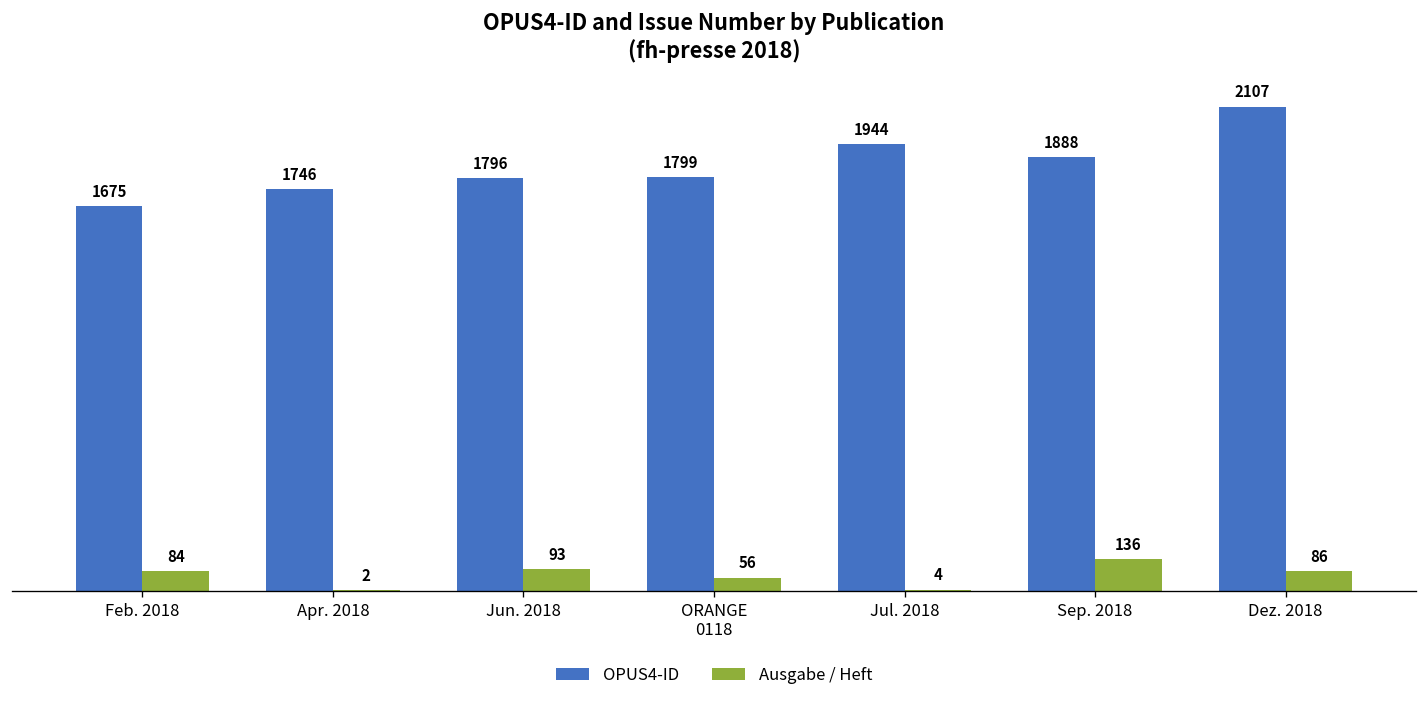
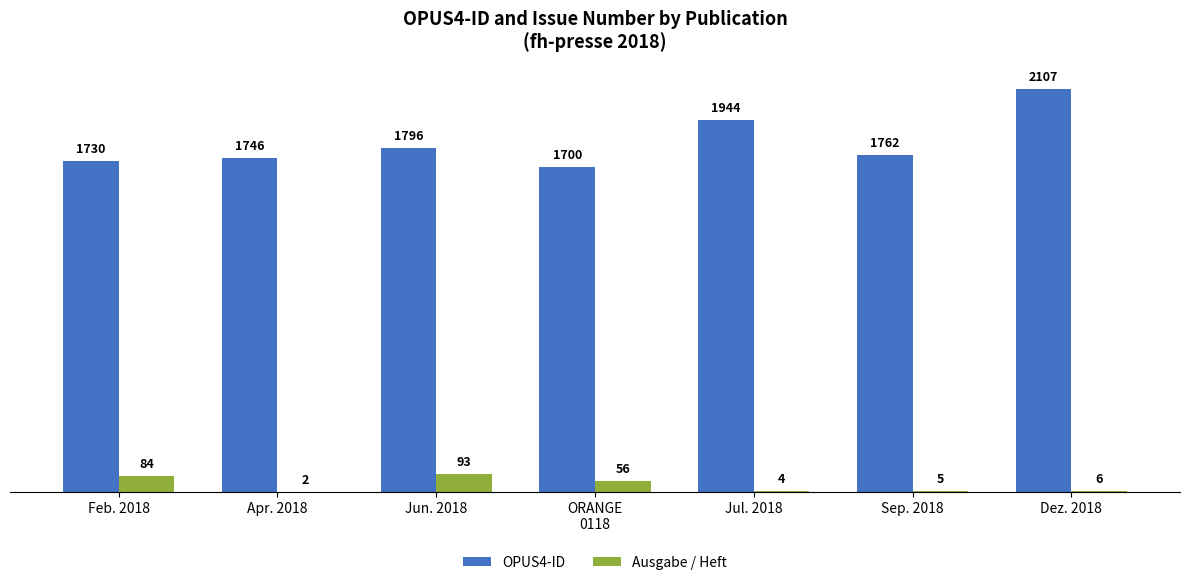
  {
    "OPUS4-ID": {
-     "Feb. 2018": 1675,
+     "Feb. 2018": 1730,
      "Apr. 2018": 1746,
      "Jun. 2018": 1796,
-     "ORANGE 0118": 1799,
+     "ORANGE 0118": 1700,
      "Jul. 2018": 1944,
-     "Sep. 2018": 1888,
+     "Sep. 2018": 1762,
      "Dez. 2018": 2107
    },
    "Ausgabe / Heft": {
      "Feb. 2018": 84,
      "Apr. 2018": 2,
      "Jun. 2018": 93,
      "ORANGE 0118": 56,
      "Jul. 2018": 4,
-     "Sep. 2018": 136,
-     "Dez. 2018": 86
+     "Sep. 2018": 5,
+     "Dez. 2018": 6
    }
  }
